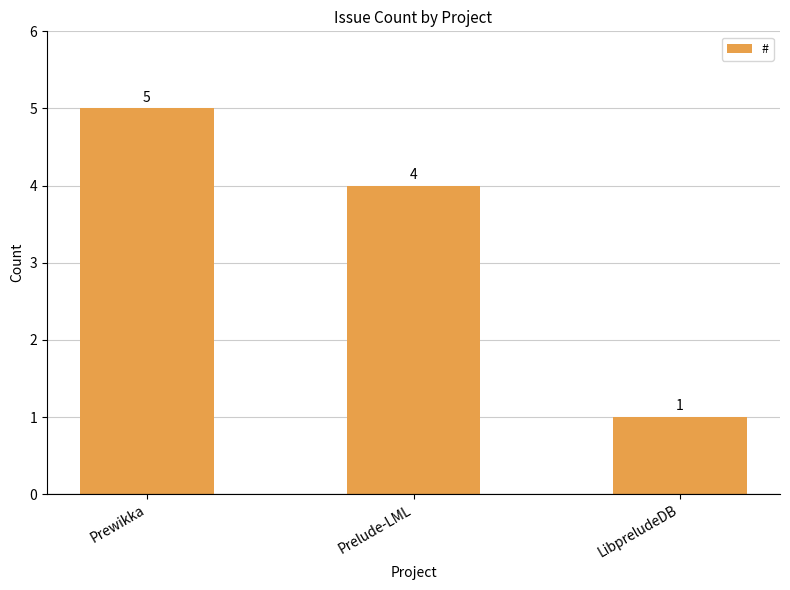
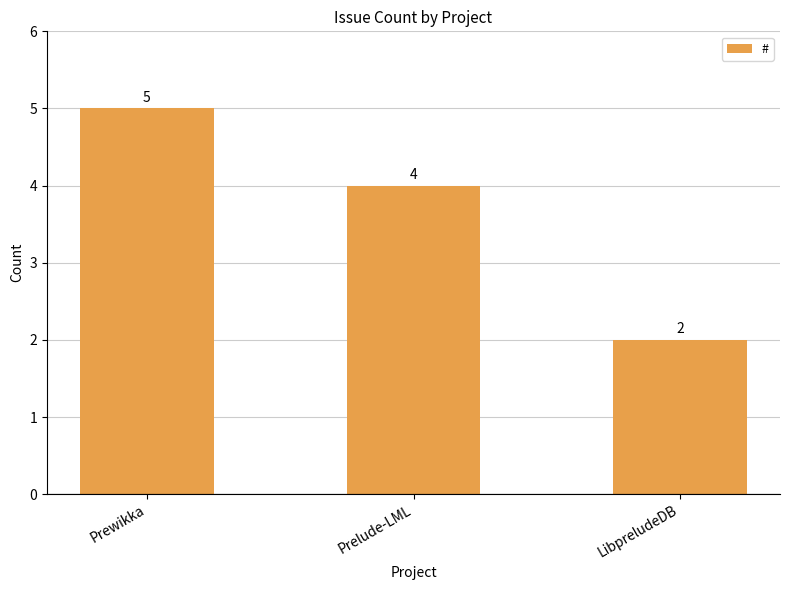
  {
    "Prewikka": 5,
    "Prelude-LML": 4,
-   "LibpreludeDB": 1
+   "LibpreludeDB": 2
  }
